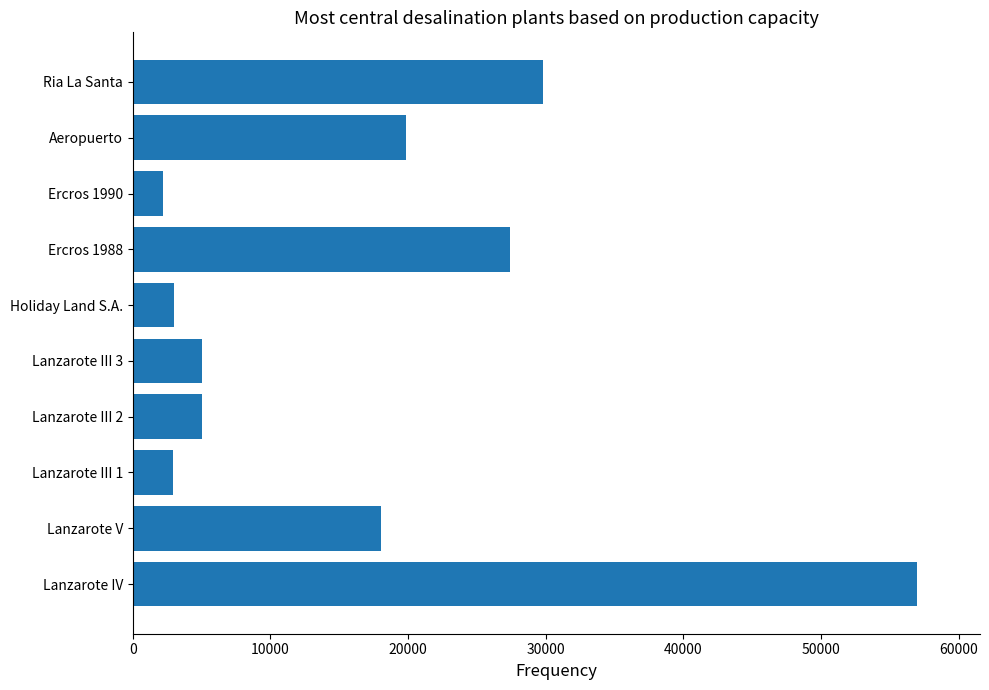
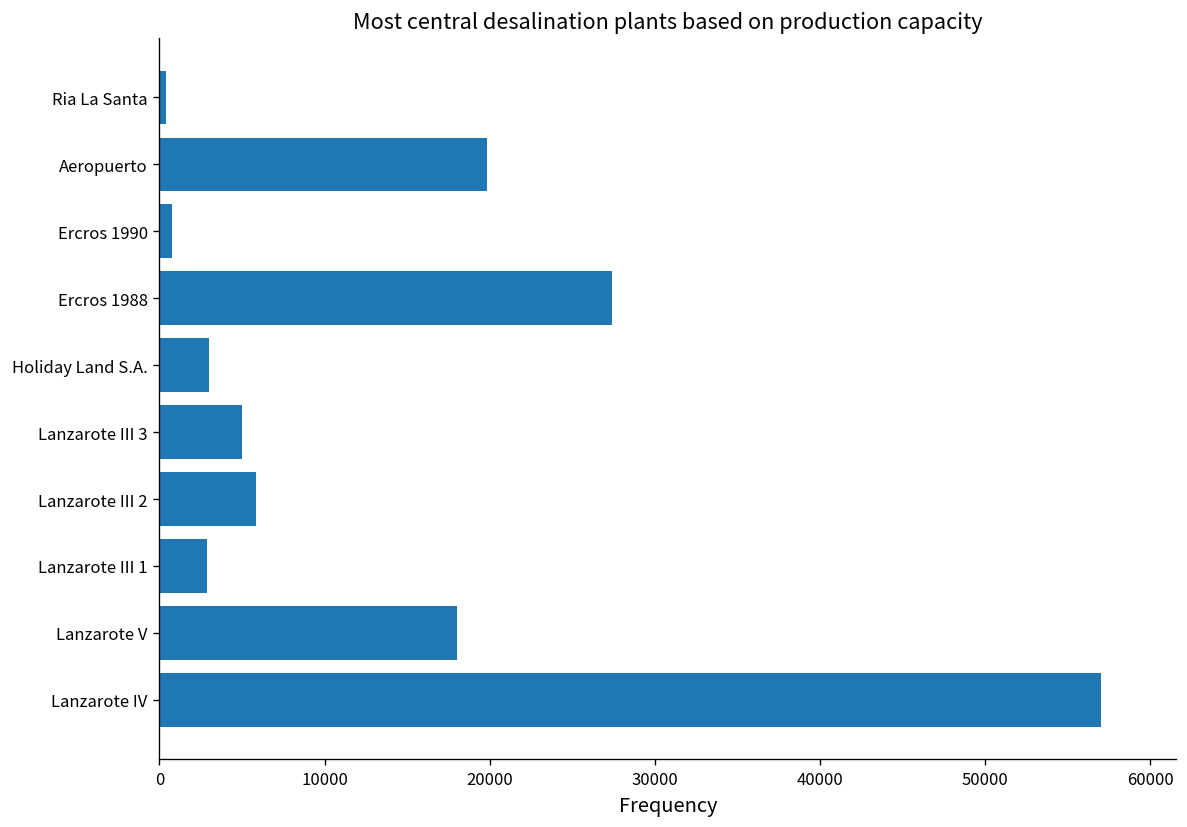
  {
-   "Ria La Santa": 29800,
+   "Ria La Santa": 400,
    "Aeropuerto": 19800,
-   "Ercros 1990": 2200,
+   "Ercros 1990": 700,
    "Ercros 1988": 27400,
    "Holiday Land S.A.": 3000,
    "Lanzarote III 3": 5000,
-   "Lanzarote III 2": 5000,
+   "Lanzarote III 2": 5800,
    "Lanzarote III 1": 2900,
    "Lanzarote V": 18000,
    "Lanzarote IV": 57000
  }
